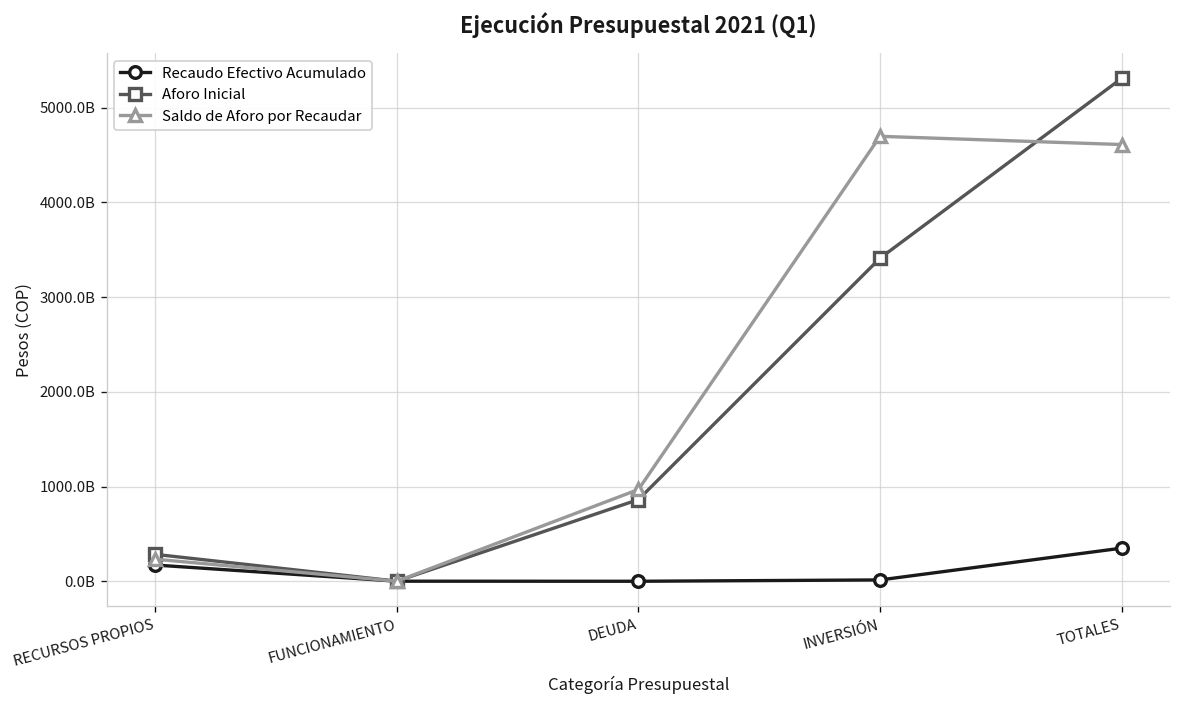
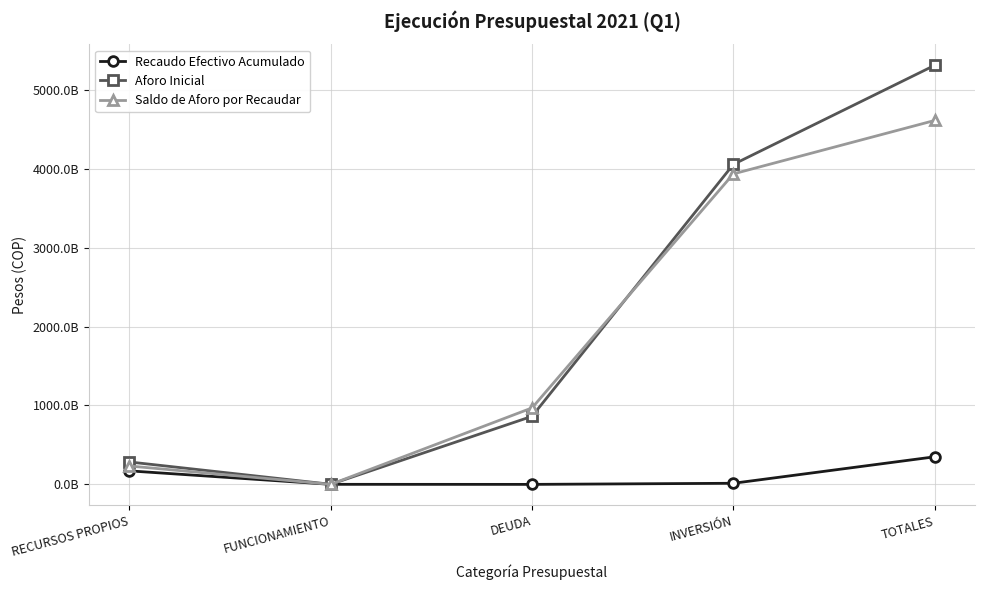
  {
    "Recaudo Efectivo Acumulado": {
      "RECURSOS PROPIOS": 200000000000,
      "DEUDA": 0,
      "INVERSIÓN": 0,
      "TOTALES": 300000000000
    },
    "Aforo Inicial": {
      "RECURSOS PROPIOS": 300000000000,
      "DEUDA": 900000000000,
-     "INVERSIÓN": 3400000000000,
+     "INVERSIÓN": 4100000000000,
      "TOTALES": 5300000000000
    },
    "Saldo de Aforo por Recaudar": {
      "RECURSOS PROPIOS": 200000000000,
      "DEUDA": 1000000000000,
-     "INVERSIÓN": 4700000000000,
+     "INVERSIÓN": 3900000000000,
      "TOTALES": 4600000000000
    }
  }
